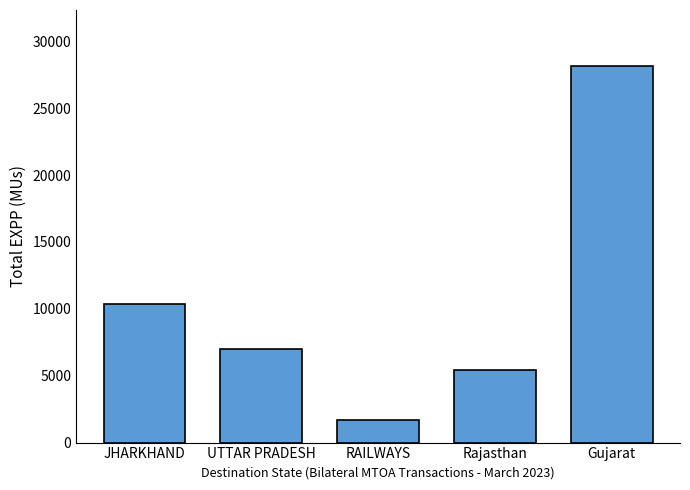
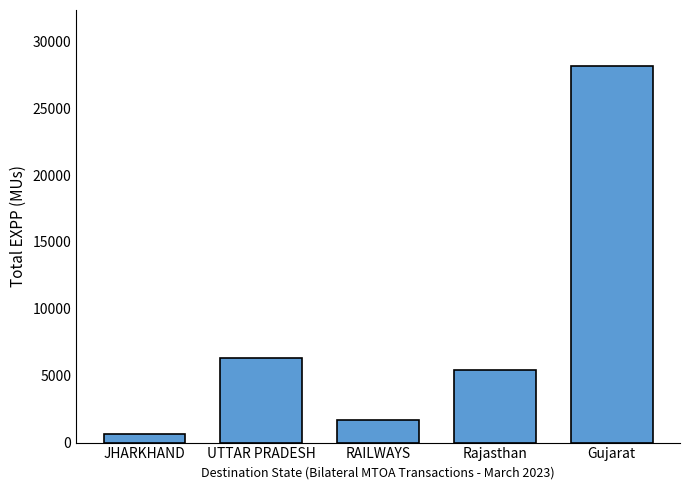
  {
-   "JHARKHAND": 10300,
-   "UTTAR PRADESH": 7000,
+   "JHARKHAND": 600,
+   "UTTAR PRADESH": 6300,
    "RAILWAYS": 1700,
    "Rajasthan": 5400,
    "Gujarat": 28100
  }
